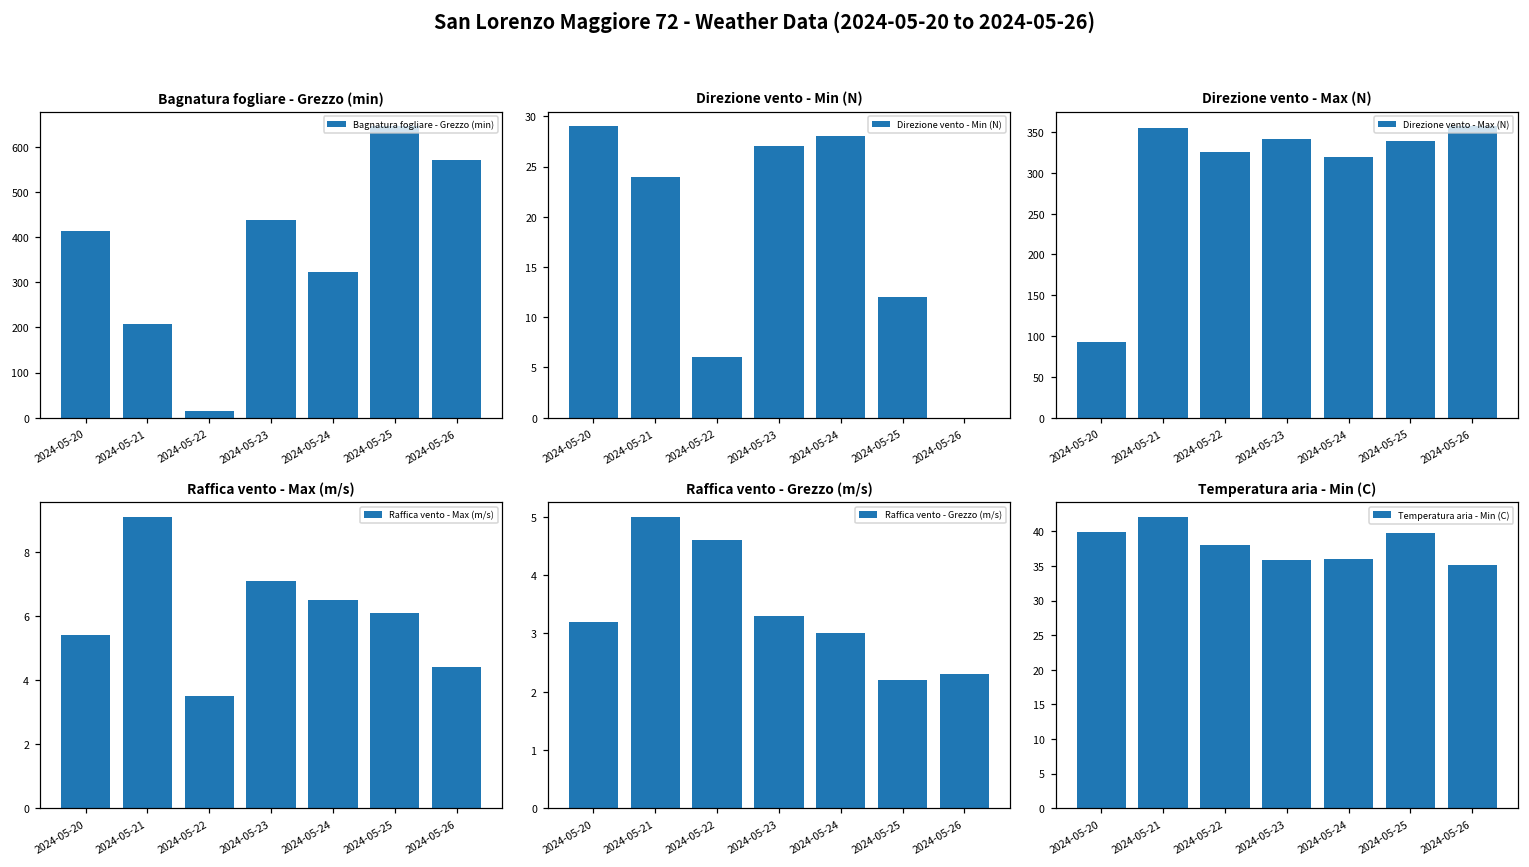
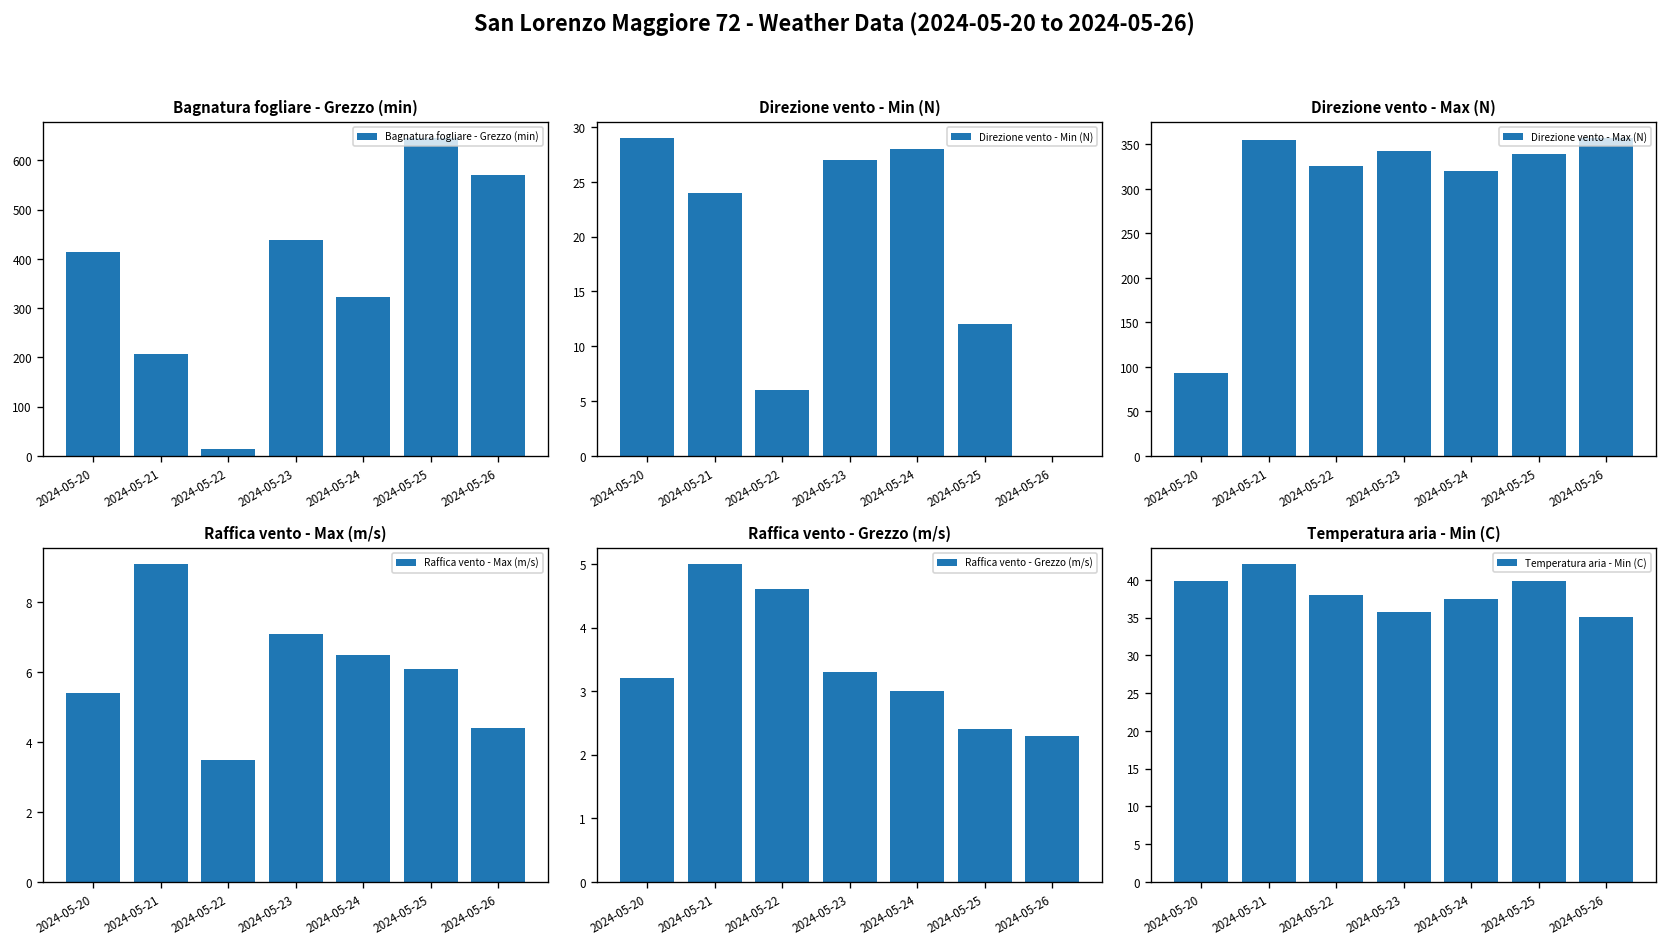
  {
    "Bagnatura fogliare - Grezzo (min)": {
      "2024-05-20": 410,
      "2024-05-21": 210,
      "2024-05-22": 10,
      "2024-05-23": 440,
      "2024-05-24": 320,
      "2024-05-26": 570
    },
    "Direzione vento - Min (N)": {
      "2024-05-20": 29,
      "2024-05-21": 24,
      "2024-05-22": 6,
      "2024-05-23": 27,
      "2024-05-24": 28,
      "2024-05-25": 12,
      "2024-05-26": 0
    },
    "Direzione vento - Max (N)": {
      "2024-05-20": 90,
      "2024-05-21": 360,
      "2024-05-22": 330,
      "2024-05-23": 340,
      "2024-05-24": 320,
      "2024-05-25": 340
    },
    "Raffica vento - Max (m/s)": {
      "2024-05-20": 5.4,
      "2024-05-21": 9.1,
      "2024-05-22": 3.5,
      "2024-05-23": 7.1,
      "2024-05-24": 6.5,
      "2024-05-25": 6.1,
      "2024-05-26": 4.4
    },
    "Raffica vento - Grezzo (m/s)": {
      "2024-05-20": 3.2,
      "2024-05-21": 5.0,
      "2024-05-22": 4.6,
      "2024-05-23": 3.3,
      "2024-05-24": 3.0,
-     "2024-05-25": 2.2,
+     "2024-05-25": 2.4,
      "2024-05-26": 2.3
    },
    "Temperatura aria - Min (C)": {
      "2024-05-20": 40,
      "2024-05-21": 42,
      "2024-05-22": 38,
      "2024-05-23": 36,
-     "2024-05-24": 36,
+     "2024-05-24": 38,
      "2024-05-25": 40,
      "2024-05-26": 35
    }
  }
